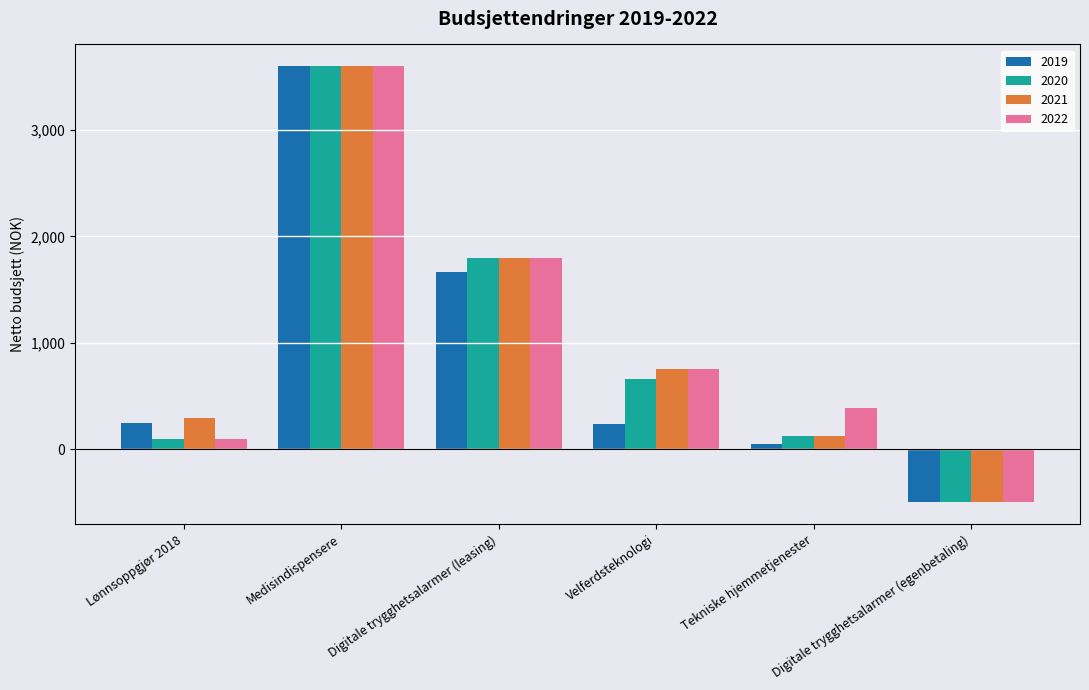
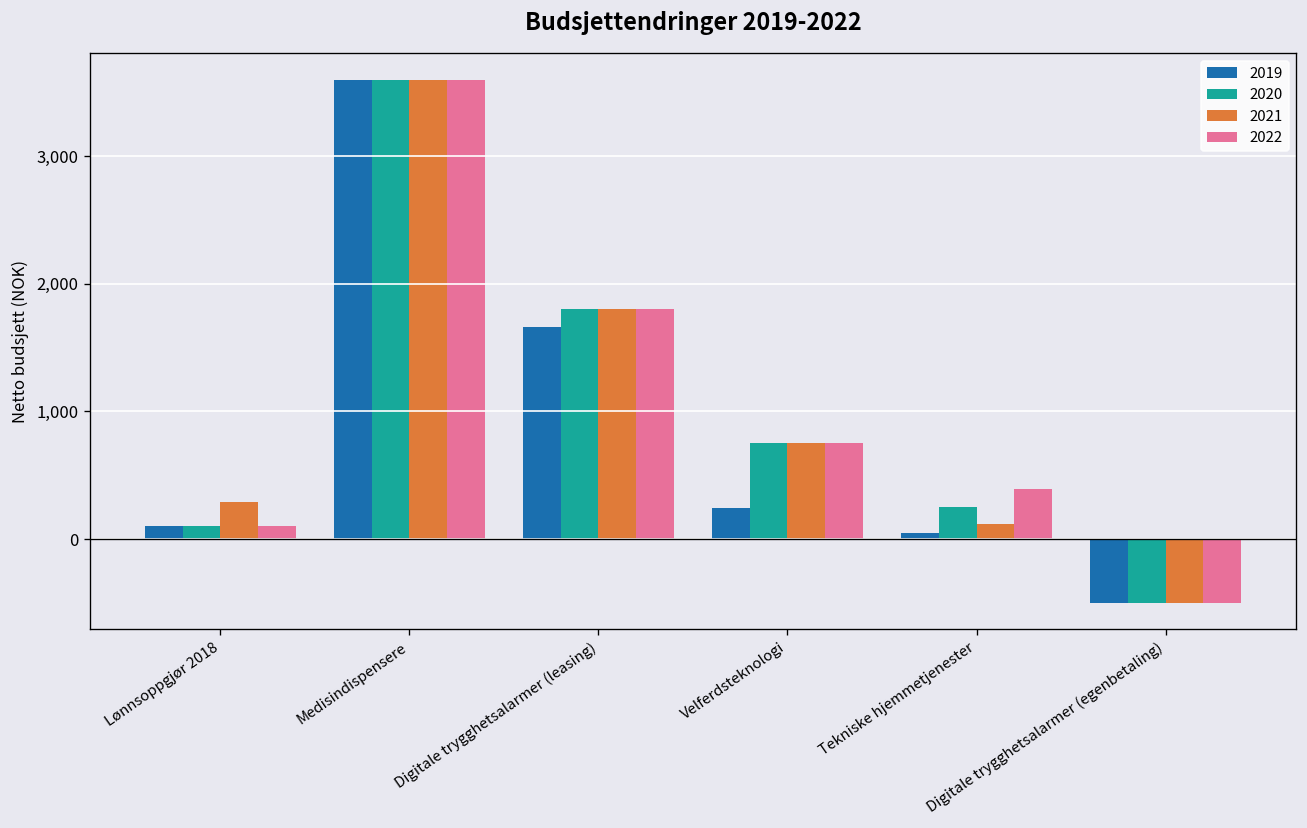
  {
    "2019": {
-     "Lønnsoppgjør 2018": "240",
+     "Lønnsoppgjør 2018": "100",
      "Medisindispensere": "3,600",
      "Digitale trygghetsalarmer (leasing)": "1,660",
      "Velferdsteknologi": "240",
      "Tekniske hjemmetjenester": "50",
      "Digitale trygghetsalarmer (egenbetaling)": "-500"
    },
    "2020": {
      "Lønnsoppgjør 2018": "100",
      "Medisindispensere": "3,600",
      "Digitale trygghetsalarmer (leasing)": "1,800",
-     "Velferdsteknologi": "660",
-     "Tekniske hjemmetjenester": "120",
+     "Velferdsteknologi": "750",
+     "Tekniske hjemmetjenester": "250",
      "Digitale trygghetsalarmer (egenbetaling)": "-500"
    },
    "2021": {
      "Lønnsoppgjør 2018": "290",
      "Medisindispensere": "3,600",
      "Digitale trygghetsalarmer (leasing)": "1,800",
      "Velferdsteknologi": "750",
      "Tekniske hjemmetjenester": "120",
      "Digitale trygghetsalarmer (egenbetaling)": "-500"
    },
    "2022": {
      "Lønnsoppgjør 2018": "100",
      "Medisindispensere": "3,600",
      "Digitale trygghetsalarmer (leasing)": "1,800",
      "Velferdsteknologi": "750",
      "Tekniske hjemmetjenester": "390",
      "Digitale trygghetsalarmer (egenbetaling)": "-500"
    }
  }
